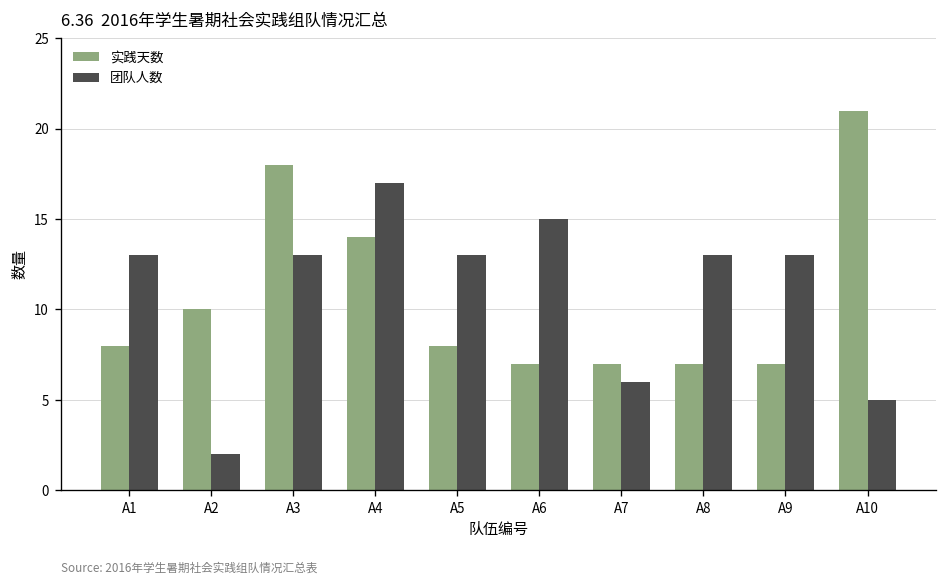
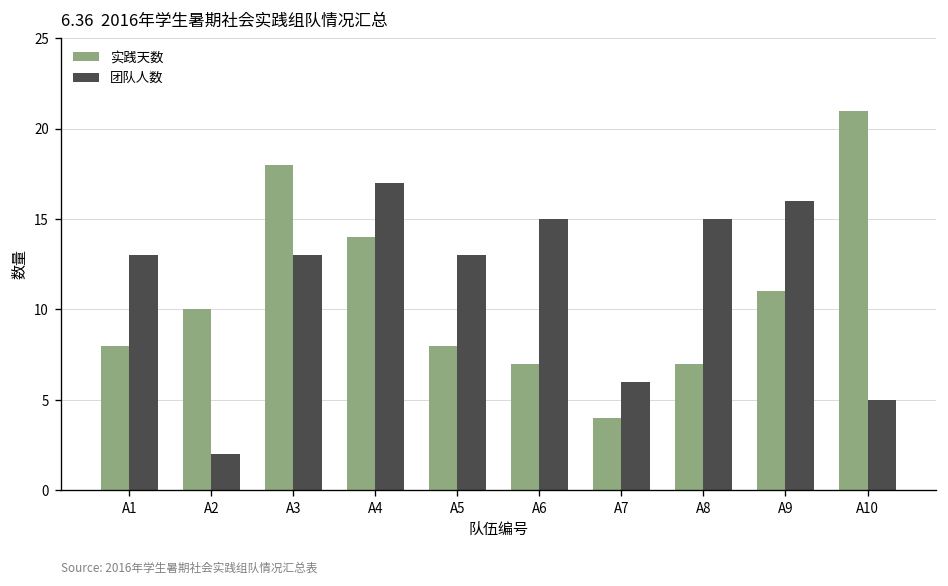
  {
    "实践天数": {
      "A1": 8,
      "A2": 10,
      "A3": 18,
      "A4": 14,
      "A5": 8,
      "A6": 7,
-     "A7": 7,
+     "A7": 4,
      "A8": 7,
-     "A9": 7,
+     "A9": 11,
      "A10": 21
    },
    "团队人数": {
      "A1": 13,
      "A2": 2,
      "A3": 13,
      "A4": 17,
      "A5": 13,
      "A6": 15,
      "A7": 6,
-     "A8": 13,
-     "A9": 13,
+     "A8": 15,
+     "A9": 16,
      "A10": 5
    }
  }
